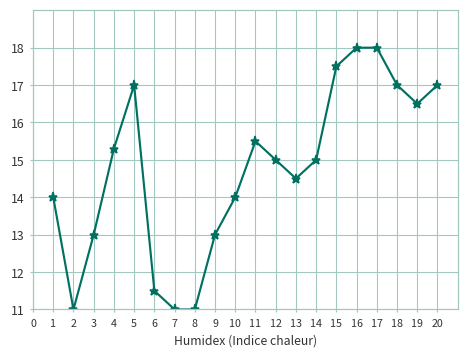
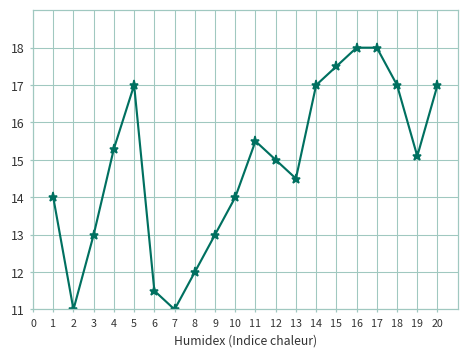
  {
    "1": 14.0,
    "2": 11.0,
    "3": 13.0,
    "4": 15.3,
    "5": 17.0,
    "6": 11.5,
    "7": 11.0,
-   "8": 11,
+   "8": 12,
    "9": 13.0,
    "10": 14.0,
    "11": 15.5,
    "12": 15.0,
    "13": 14.5,
-   "14": 15,
+   "14": 17,
    "15": 17.5,
    "16": 18.0,
    "17": 18.0,
    "18": 17.0,
-   "19": 16.5,
+   "19": 15.1,
    "20": 17.0
  }
